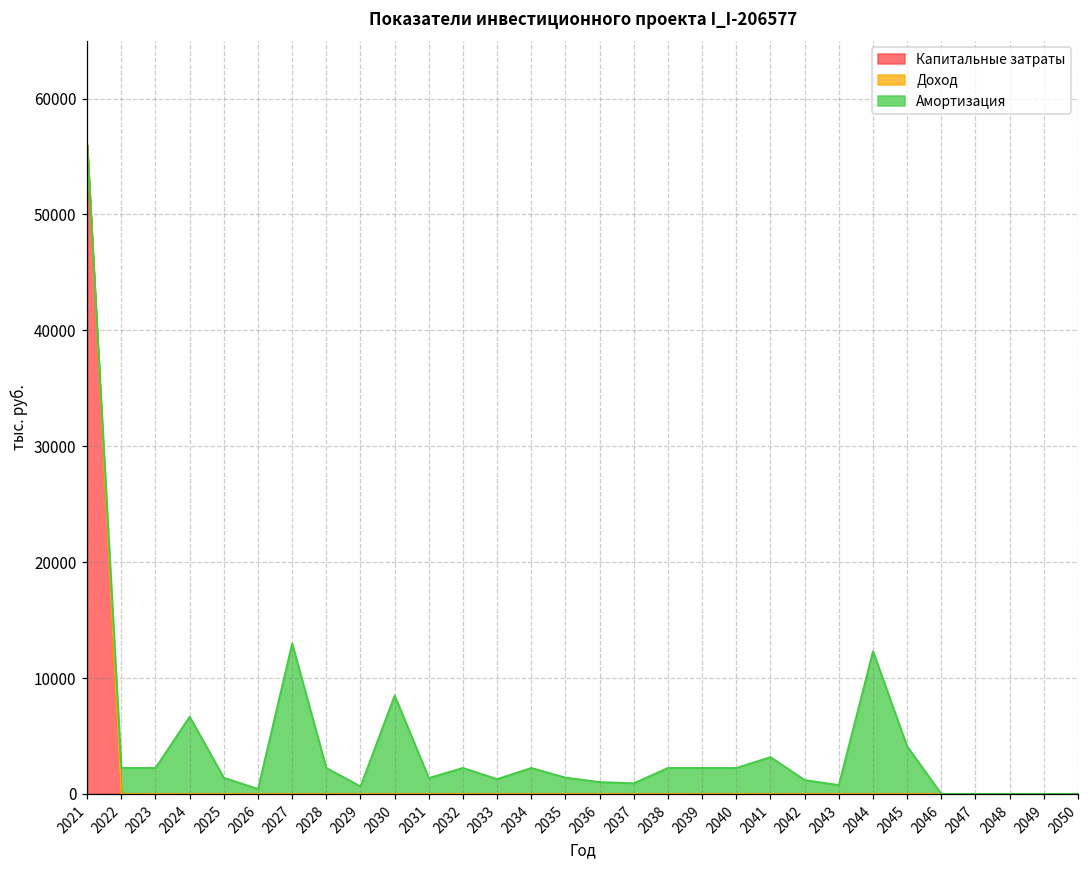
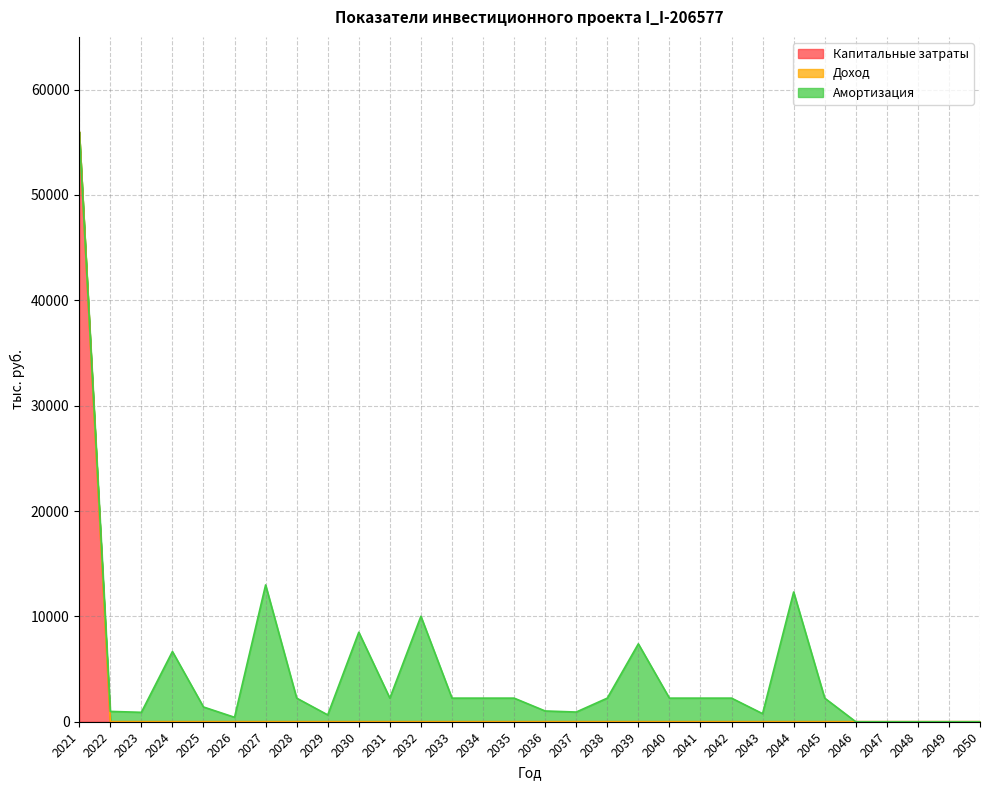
  {
    "Доход": {
      "2022": 0,
      "2023": 0,
      "2024": 0,
      "2025": 0,
      "2026": 0,
      "2027": 0,
      "2028": 0,
      "2029": 0,
      "2030": 0,
      "2031": 0,
      "2032": 0,
      "2033": 0,
      "2034": 0,
      "2035": 0,
      "2036": 0,
      "2037": 0,
      "2038": 0,
      "2039": 0,
      "2040": 0,
      "2041": 0,
      "2042": 0,
      "2043": 0,
      "2044": 0,
      "2045": 0
    },
    "Амортизация": {
-     "2022": 2200,
-     "2023": 2200,
+     "2022": 1000,
+     "2023": 900,
      "2024": 6700,
      "2025": 1400,
      "2026": 400,
      "2027": 13000,
      "2028": 2200,
      "2029": 600,
      "2030": 8500,
-     "2031": 1400,
-     "2032": 2200,
-     "2033": 1300,
+     "2031": 2200,
+     "2032": 10000,
+     "2033": 2200,
      "2034": 2200,
-     "2035": 1400,
+     "2035": 2200,
      "2036": 1000,
      "2037": 900,
      "2038": 2200,
-     "2039": 2200,
+     "2039": 7400,
      "2040": 2200,
-     "2041": 3200,
-     "2042": 1200,
+     "2041": 2200,
+     "2042": 2200,
      "2043": 800,
      "2044": 12300,
-     "2045": 4100
+     "2045": 2200
    }
  }
